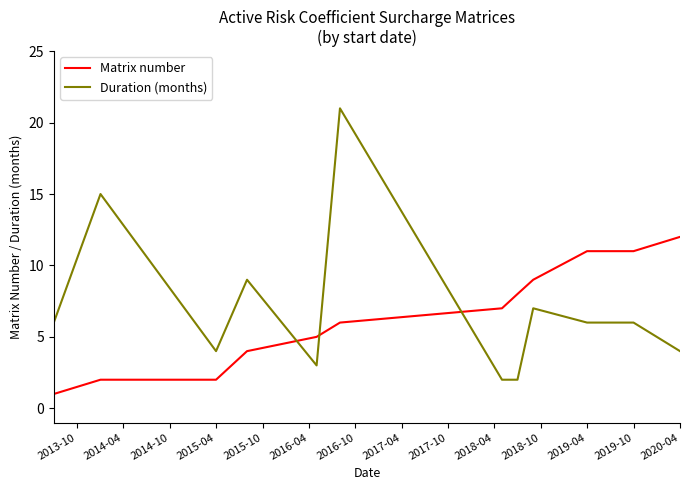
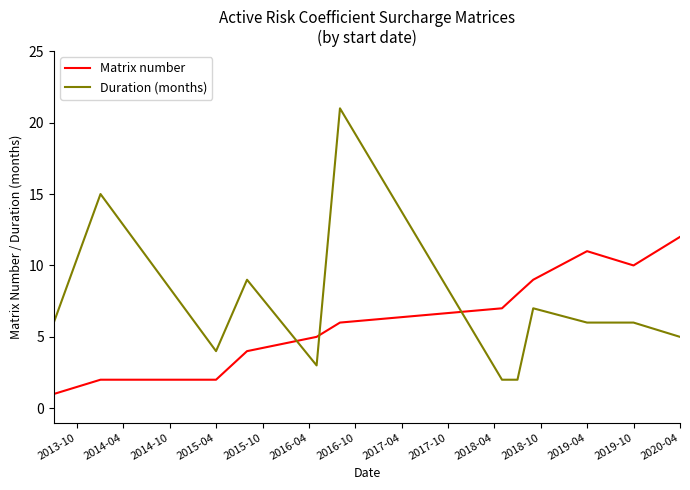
  {
    "Matrix number": {
      "2015-04": 2,
      "2019-04": 11,
-     "2019-10": 11,
+     "2019-10": 10,
      "2020-04": 12
    },
    "Duration (months)": {
      "2015-04": 4,
      "2019-04": 6,
      "2019-10": 6,
-     "2020-04": 4
+     "2020-04": 5
    }
  }
